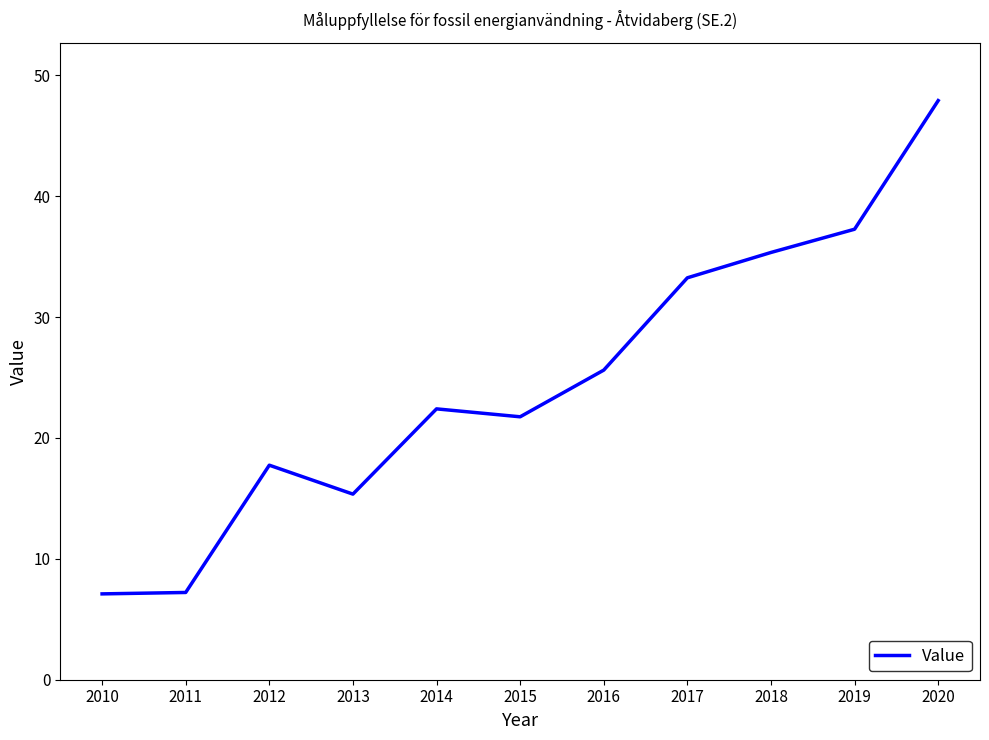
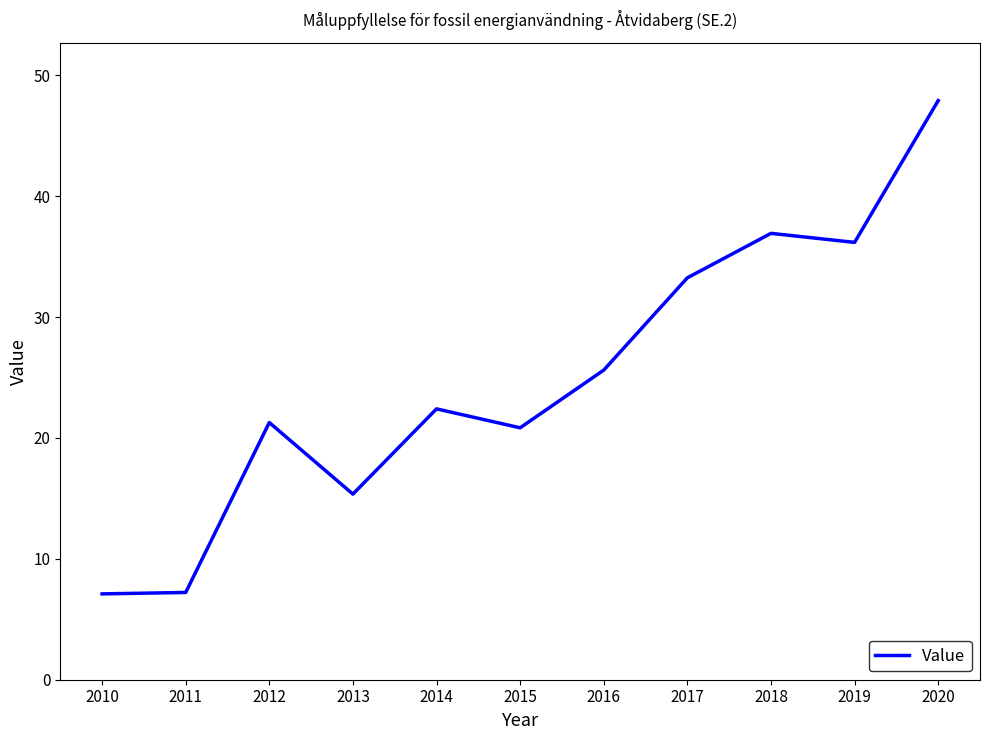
  {
    "2010": 7.1,
    "2011": 7.2,
-   "2012": 17.7,
+   "2012": 21.3,
    "2013": 15.4,
    "2014": 22.4,
-   "2015": 21.7,
+   "2015": 20.8,
    "2016": 25.6,
    "2017": 33.2,
-   "2018": 35.3,
-   "2019": 37.3,
+   "2018": 36.9,
+   "2019": 36.2,
    "2020": 47.9
  }
